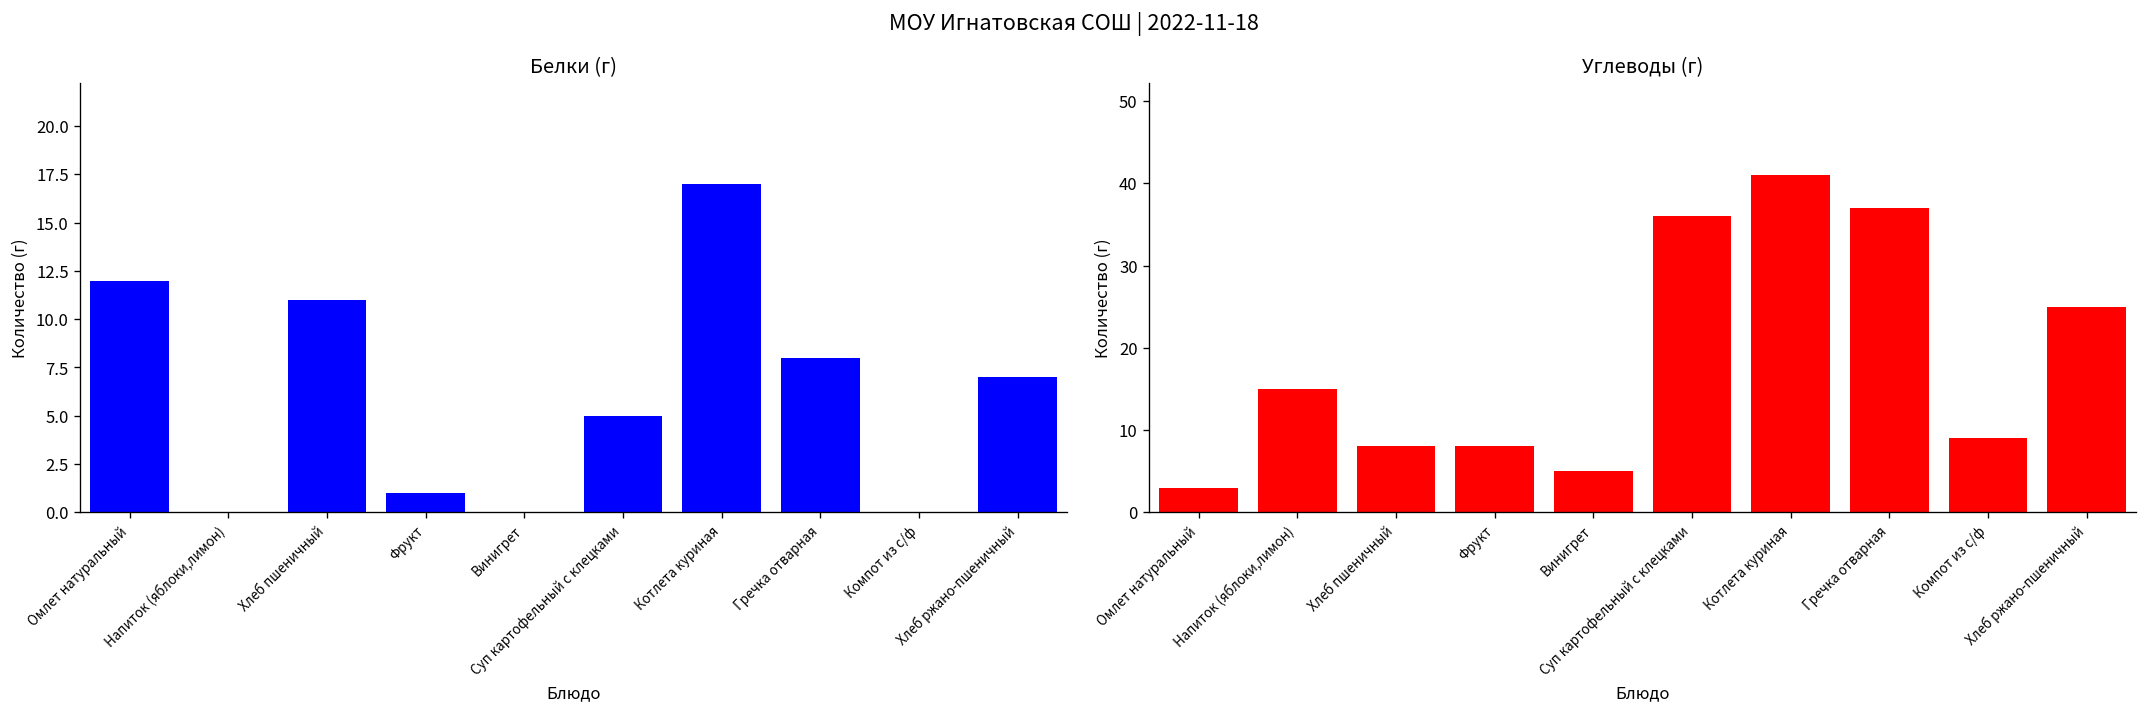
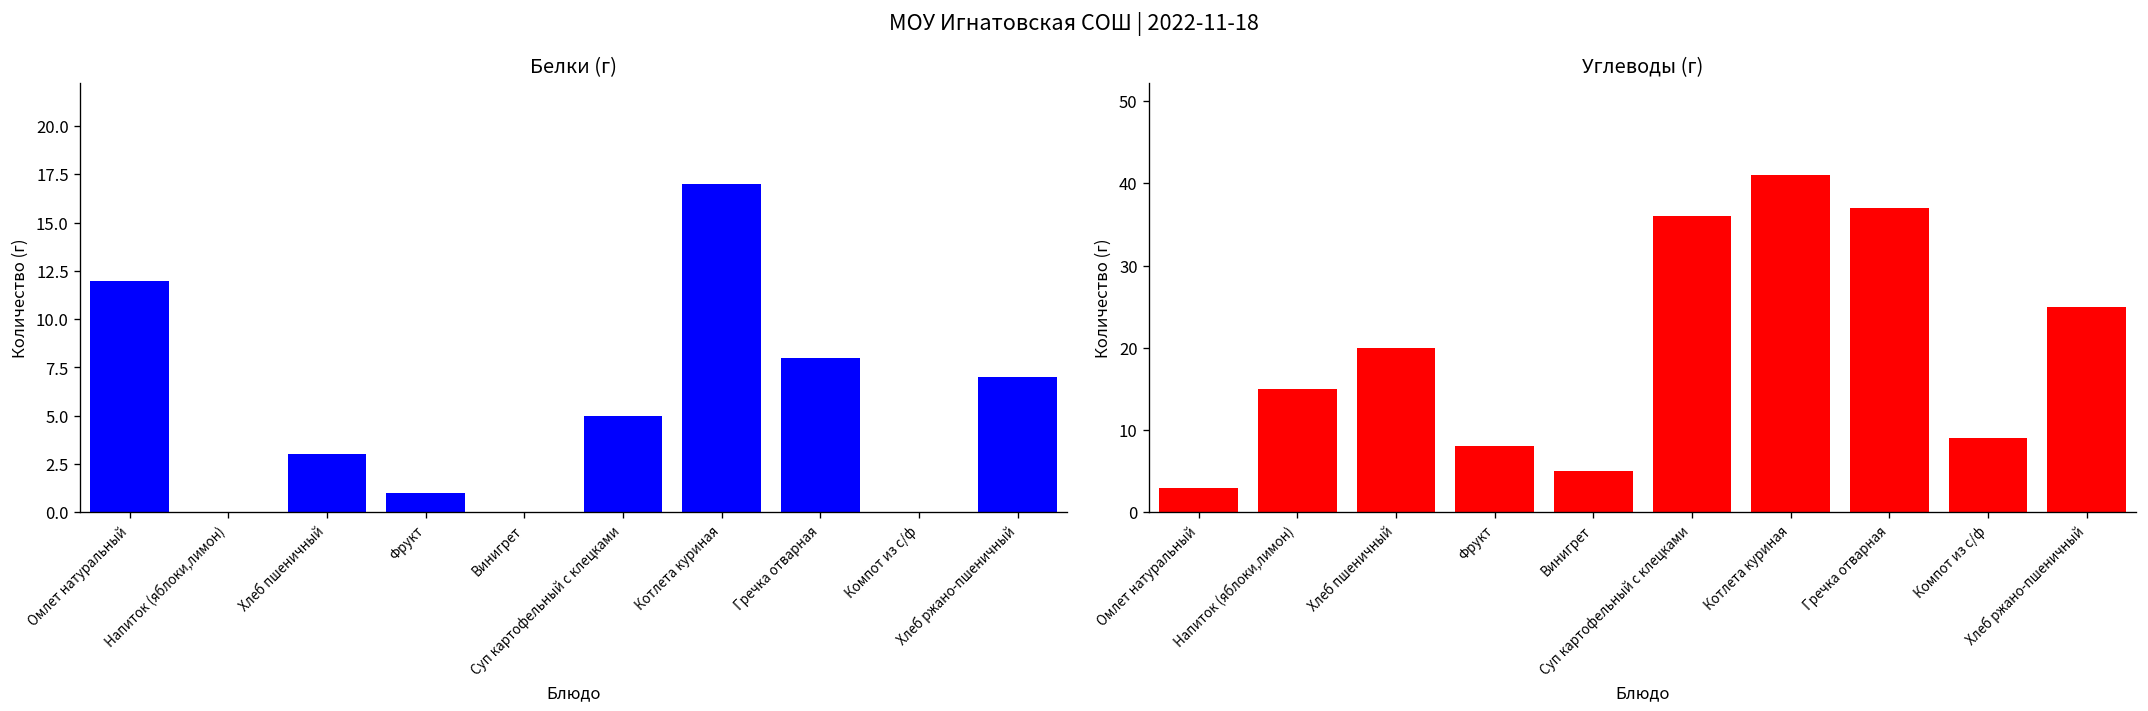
  {
    "Белки (г)": {
      "Омлет натуральный": 12,
      "Напиток (яблоки,лимон)": 0,
-     "Хлеб пшеничный": 11,
+     "Хлеб пшеничный": 3,
      "Фрукт": 1,
      "Винигрет": 0,
      "Суп картофельный с клецками": 5,
      "Котлета куриная": 17,
      "Гречка отварная": 8,
      "Компот из с/ф": 0,
      "Хлеб ржано-пшеничный": 7
    },
    "Углеводы (г)": {
      "Омлет натуральный": 3,
      "Напиток (яблоки,лимон)": 15,
-     "Хлеб пшеничный": 8,
+     "Хлеб пшеничный": 20,
      "Фрукт": 8,
      "Винигрет": 5,
      "Суп картофельный с клецками": 36,
      "Котлета куриная": 41,
      "Гречка отварная": 37,
      "Компот из с/ф": 9,
      "Хлеб ржано-пшеничный": 25
    }
  }
